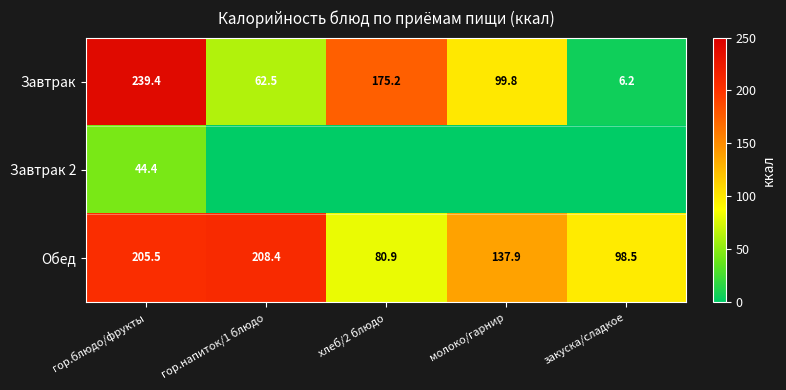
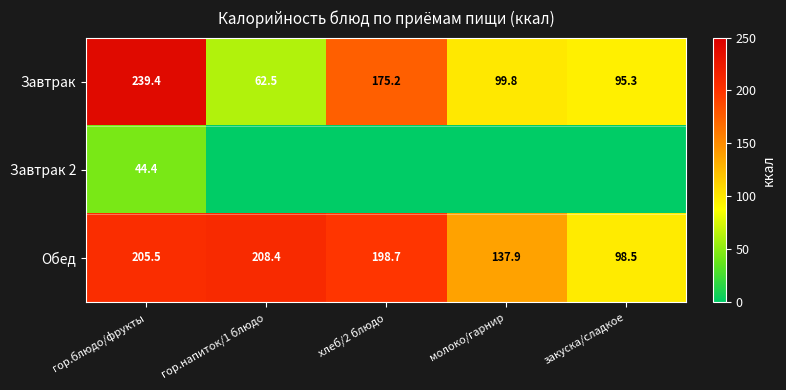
  {
    "Завтрак": {
      "гор.блюдо/фрукты": 239.4,
      "гор.напиток/1 блюдо": 62.5,
      "хлеб/2 блюдо": 175.2,
      "молоко/гарнир": 99.8,
-     "закуска/сладкое": 6.2
+     "закуска/сладкое": 95.3
    },
    "Завтрак 2": {
      "гор.блюдо/фрукты": 44.4
    },
    "Обед": {
      "гор.блюдо/фрукты": 205.5,
      "гор.напиток/1 блюдо": 208.4,
-     "хлеб/2 блюдо": 80.9,
+     "хлеб/2 блюдо": 198.7,
      "молоко/гарнир": 137.9,
      "закуска/сладкое": 98.5
    }
  }
